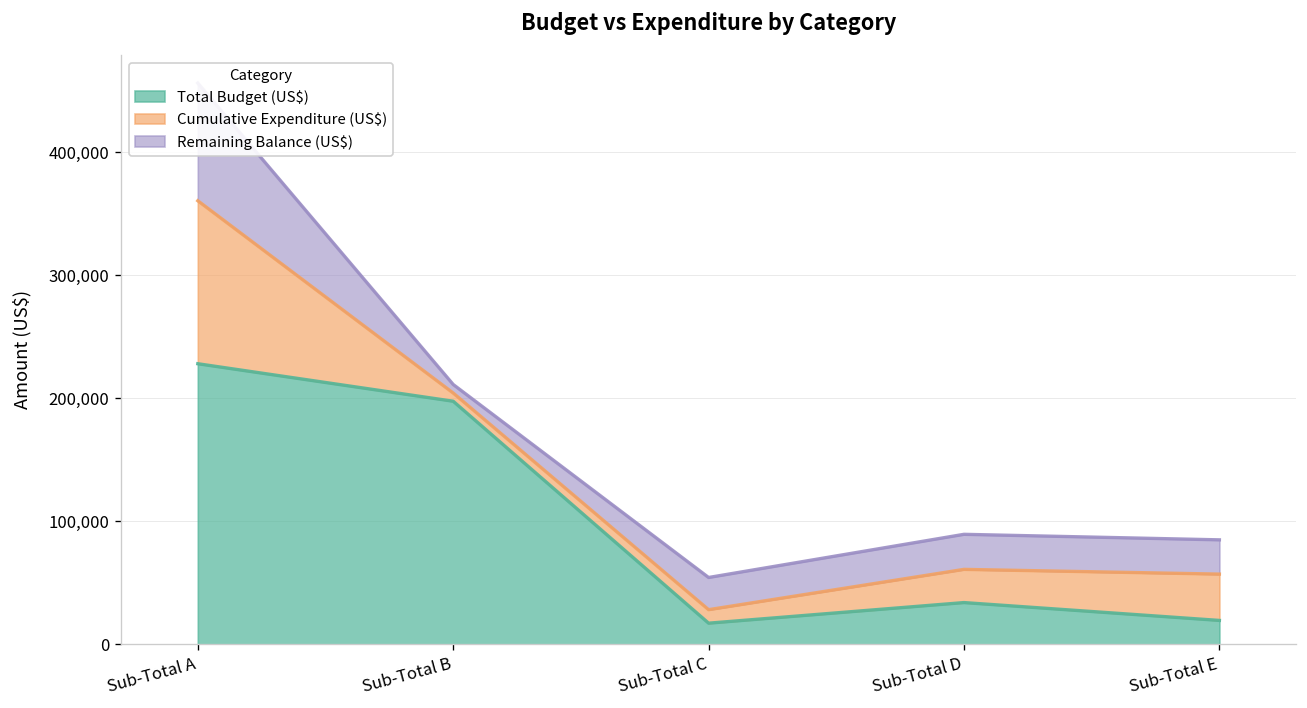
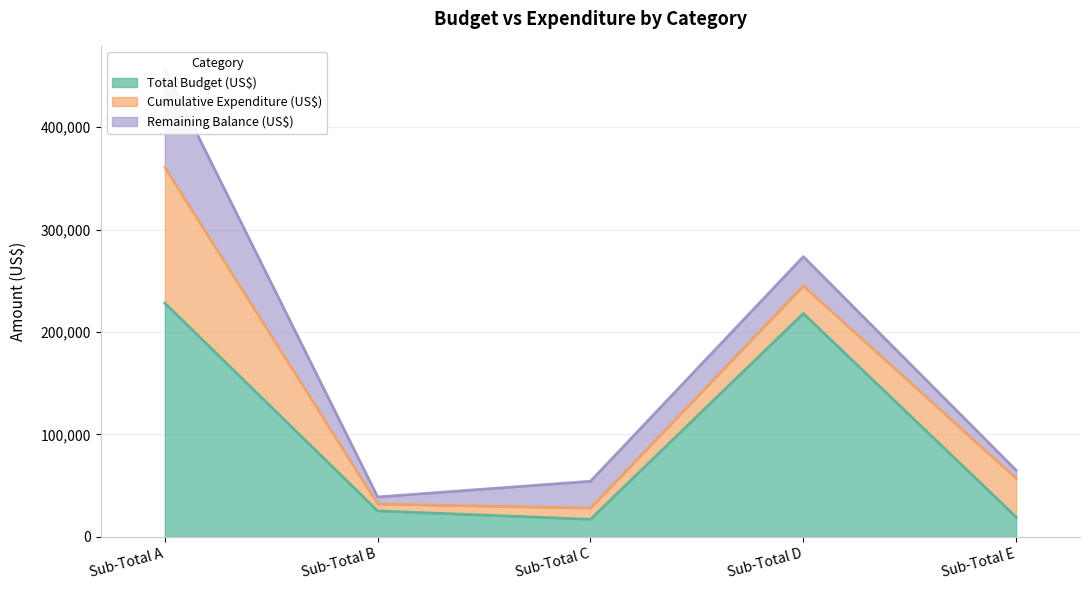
  {
    "Total Budget (US$)": {
      "Sub-Total A": "228,000",
-     "Sub-Total B": "198,000",
+     "Sub-Total B": "25,000",
      "Sub-Total C": "17,000",
-     "Sub-Total D": "34,000",
+     "Sub-Total D": "218,000",
      "Sub-Total E": "19,000"
    },
    "Cumulative Expenditure (US$)": {
      "Sub-Total A": "133,000",
      "Sub-Total B": "7,000",
      "Sub-Total C": "11,000",
      "Sub-Total D": "27,000",
      "Sub-Total E": "38,000"
    },
    "Remaining Balance (US$)": {
      "Sub-Total B": "7,000",
      "Sub-Total C": "26,000",
      "Sub-Total D": "29,000",
-     "Sub-Total E": "28,000"
+     "Sub-Total E": "8,000"
    }
  }
